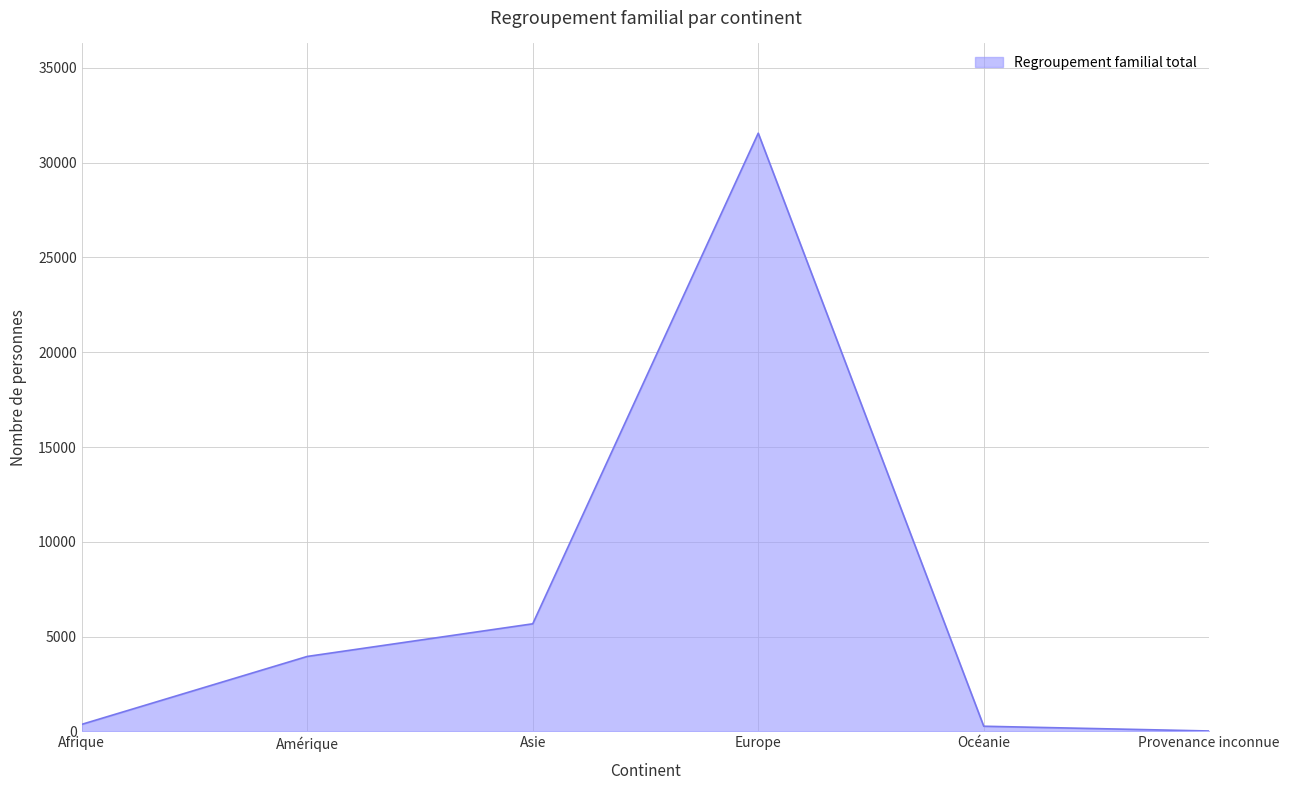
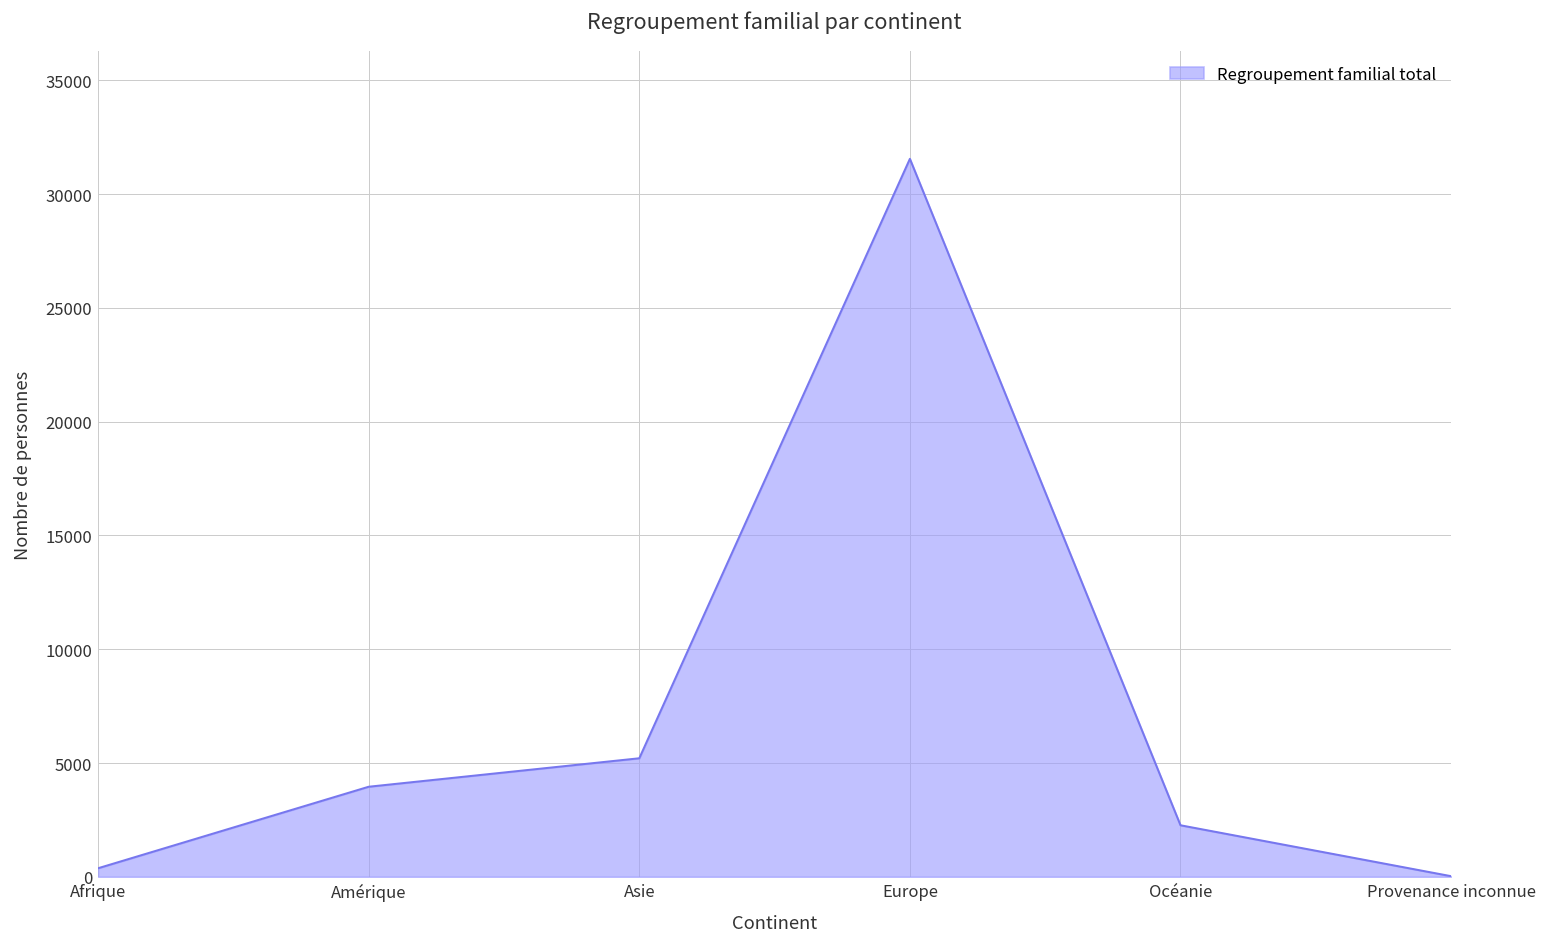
  {
    "Afrique": 400,
    "Amérique": 4000,
-   "Asie": 5700,
+   "Asie": 5200,
    "Europe": 31500,
-   "Océanie": 300,
+   "Océanie": 2300,
    "Provenance inconnue": 0
  }
